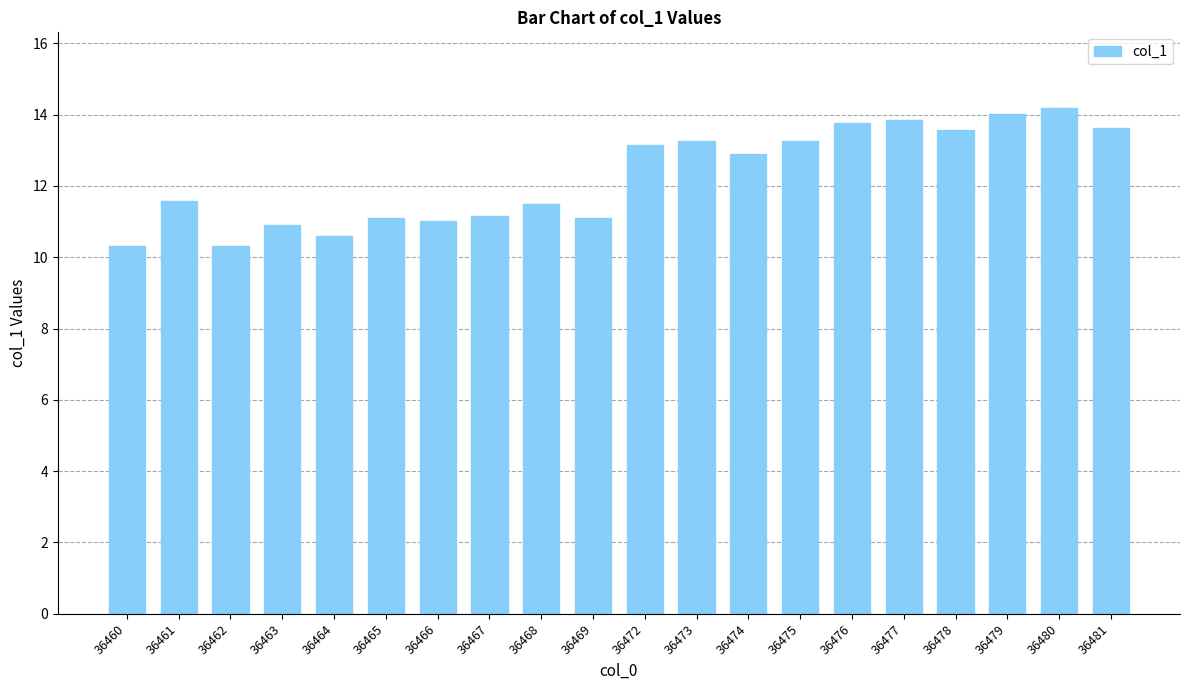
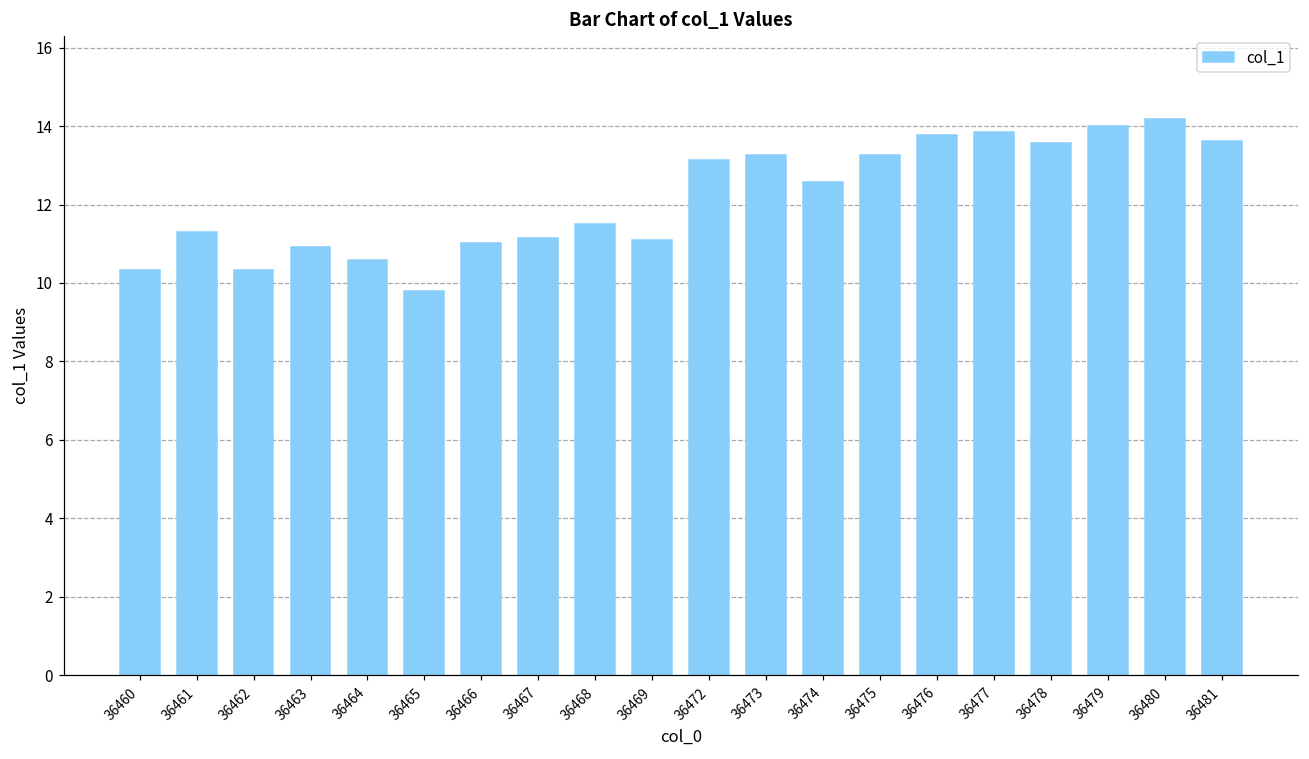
  {
    "36460": 10.3,
-   "36461": 11.6,
+   "36461": 11.3,
    "36462": 10.3,
    "36463": 10.9,
    "36464": 10.6,
-   "36465": 11.1,
+   "36465": 9.8,
    "36466": 11.0,
    "36467": 11.1,
    "36468": 11.5,
    "36469": 11.1,
    "36472": 13.1,
    "36473": 13.3,
-   "36474": 12.9,
+   "36474": 12.6,
    "36475": 13.3,
    "36476": 13.8,
    "36477": 13.9,
    "36478": 13.6,
    "36479": 14.0,
    "36480": 14.2,
    "36481": 13.6
  }
